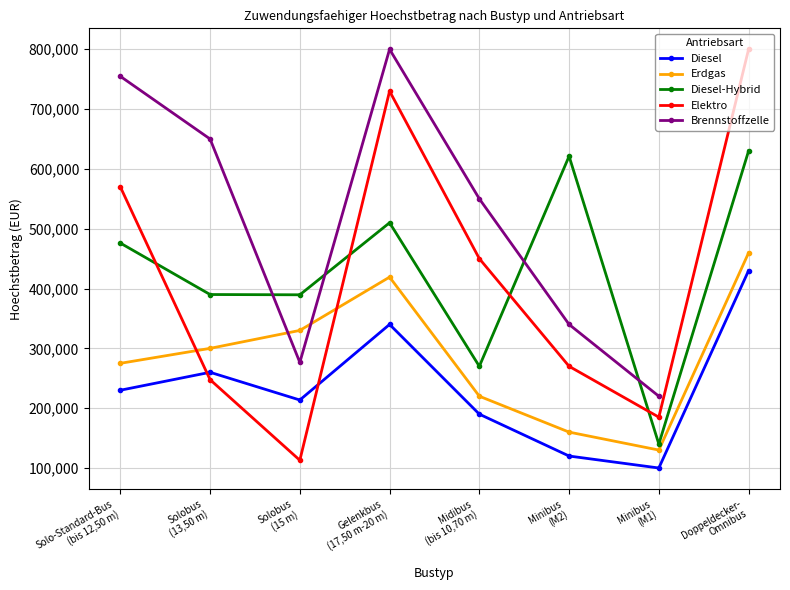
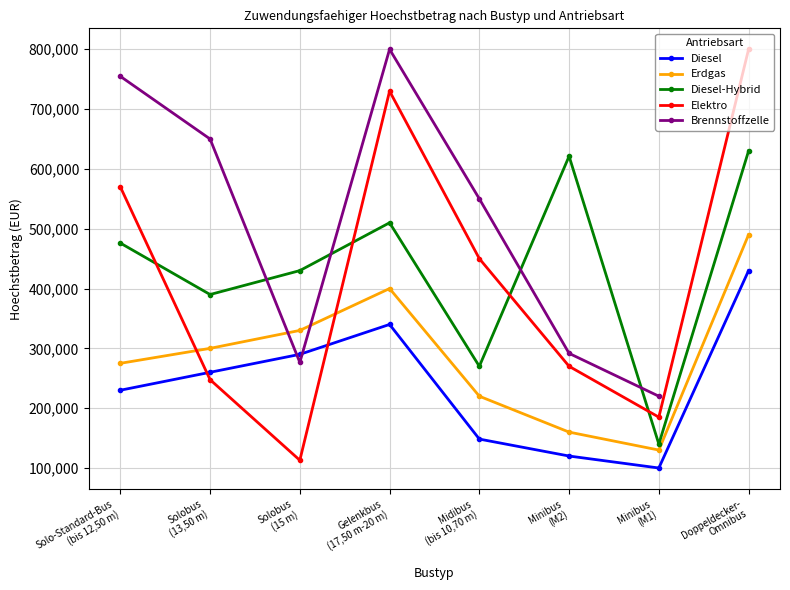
  {
    "Diesel": {
      "Solo-Standard-Bus (bis 12,50 m)": "230,000",
      "Solobus (13,50 m)": "260,000",
-     "Solobus (15 m)": "210,000",
+     "Solobus (15 m)": "290,000",
      "Gelenkbus (17,50 m-20 m)": "340,000",
-     "Midibus (bis 10,70 m)": "190,000",
+     "Midibus (bis 10,70 m)": "150,000",
      "Minibus (M2)": "120,000",
      "Minibus (M1)": "100,000",
      "Doppeldecker- Omnibus": "430,000"
    },
    "Erdgas": {
      "Solo-Standard-Bus (bis 12,50 m)": "280,000",
      "Solobus (13,50 m)": "300,000",
      "Solobus (15 m)": "330,000",
-     "Gelenkbus (17,50 m-20 m)": "420,000",
+     "Gelenkbus (17,50 m-20 m)": "400,000",
      "Midibus (bis 10,70 m)": "220,000",
      "Minibus (M2)": "160,000",
      "Minibus (M1)": "130,000",
-     "Doppeldecker- Omnibus": "460,000"
+     "Doppeldecker- Omnibus": "490,000"
    },
    "Diesel-Hybrid": {
      "Solo-Standard-Bus (bis 12,50 m)": "480,000",
      "Solobus (13,50 m)": "390,000",
-     "Solobus (15 m)": "390,000",
+     "Solobus (15 m)": "430,000",
      "Gelenkbus (17,50 m-20 m)": "510,000",
      "Midibus (bis 10,70 m)": "270,000",
      "Minibus (M2)": "620,000",
      "Minibus (M1)": "140,000",
      "Doppeldecker- Omnibus": "630,000"
    },
    "Elektro": {
      "Solo-Standard-Bus (bis 12,50 m)": "570,000",
      "Solobus (13,50 m)": "250,000",
      "Solobus (15 m)": "110,000",
      "Gelenkbus (17,50 m-20 m)": "730,000",
      "Midibus (bis 10,70 m)": "450,000",
      "Minibus (M2)": "270,000",
      "Minibus (M1)": "190,000"
    },
    "Brennstoffzelle": {
      "Solo-Standard-Bus (bis 12,50 m)": "750,000",
      "Solobus (13,50 m)": "650,000",
      "Solobus (15 m)": "280,000",
      "Gelenkbus (17,50 m-20 m)": "800,000",
      "Midibus (bis 10,70 m)": "550,000",
-     "Minibus (M2)": "340,000",
+     "Minibus (M2)": "290,000",
      "Minibus (M1)": "220,000"
    }
  }
